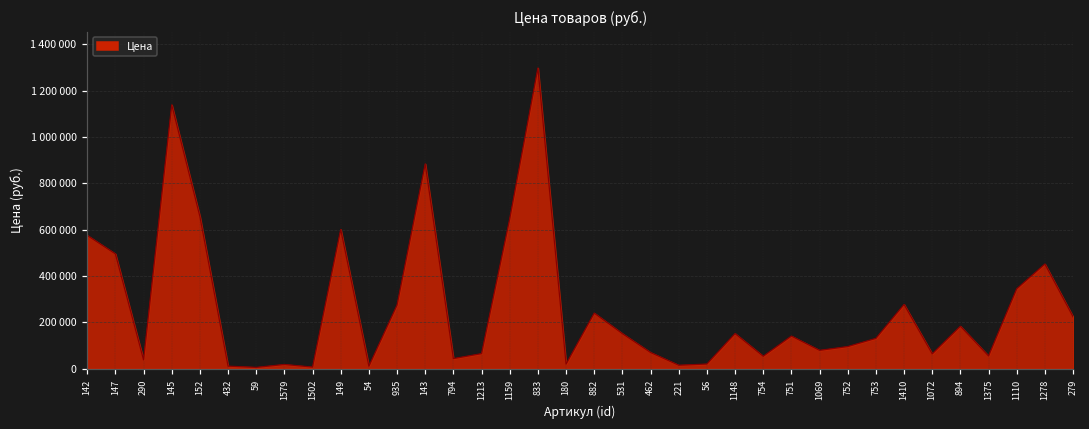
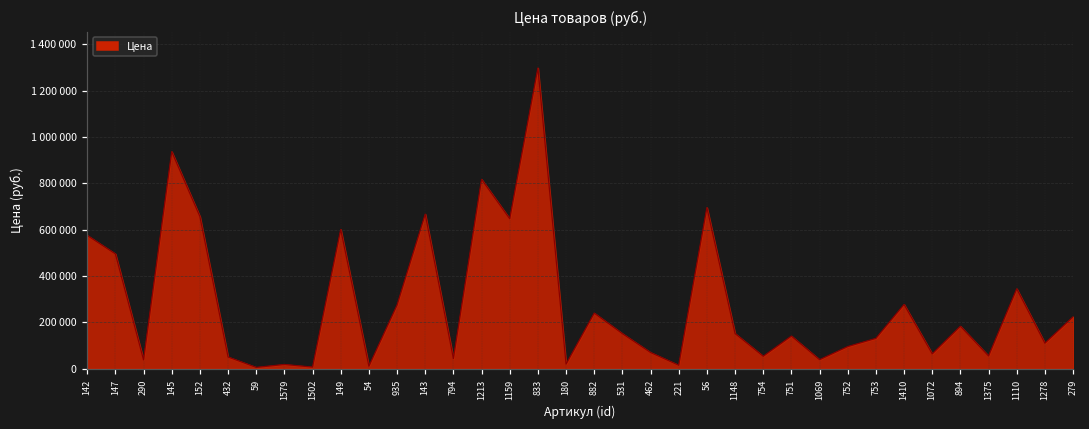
  {
    "142": 580000,
    "147": 500000,
    "290": 40000,
-   "145": 1140000,
+   "145": 940000,
    "152": 660000,
-   "432": 10000,
+   "432": 50000,
    "59": 10000,
    "1579": 20000,
    "1502": 10000,
    "149": 600000,
    "54": 10000,
    "935": 270000,
-   "143": 880000,
+   "143": 670000,
    "794": 40000,
-   "1213": 60000,
+   "1213": 820000,
    "1159": 650000,
    "833": 1300000,
    "180": 20000,
    "882": 240000,
    "531": 150000,
    "462": 70000,
    "221": 10000,
-   "56": 20000,
+   "56": 700000,
    "1148": 150000,
    "754": 50000,
    "751": 140000,
-   "1069": 80000,
+   "1069": 40000,
    "752": 100000,
    "753": 130000,
    "1410": 280000,
    "1072": 60000,
    "894": 180000,
    "1375": 50000,
    "1110": 340000,
-   "1278": 450000,
+   "1278": 110000,
    "279": 220000
  }
